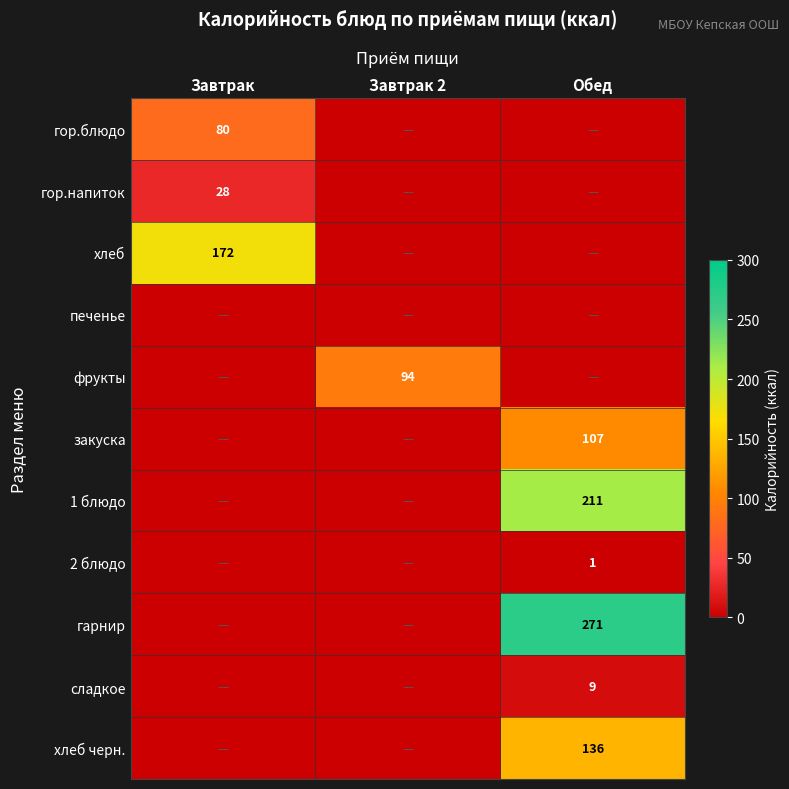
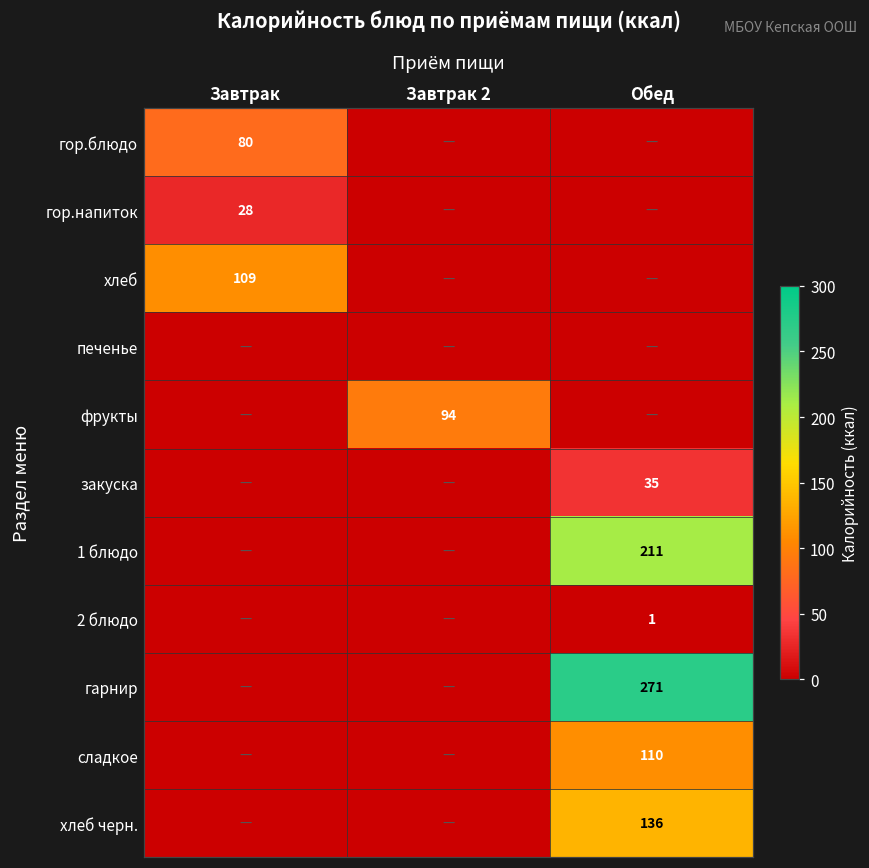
  {
    "гор.блюдо": {
      "Завтрак": 80
    },
    "гор.напиток": {
      "Завтрак": 28
    },
    "хлеб": {
-     "Завтрак": 172
+     "Завтрак": 109
    },
    "фрукты": {
      "Завтрак 2": 94
    },
    "закуска": {
-     "Обед": 107
+     "Обед": 35
    },
    "1 блюдо": {
      "Обед": 211
    },
    "2 блюдо": {
      "Обед": 1
    },
    "гарнир": {
      "Обед": 271
    },
    "сладкое": {
-     "Обед": 9
+     "Обед": 110
    },
    "хлеб черн.": {
      "Обед": 136
    }
  }
